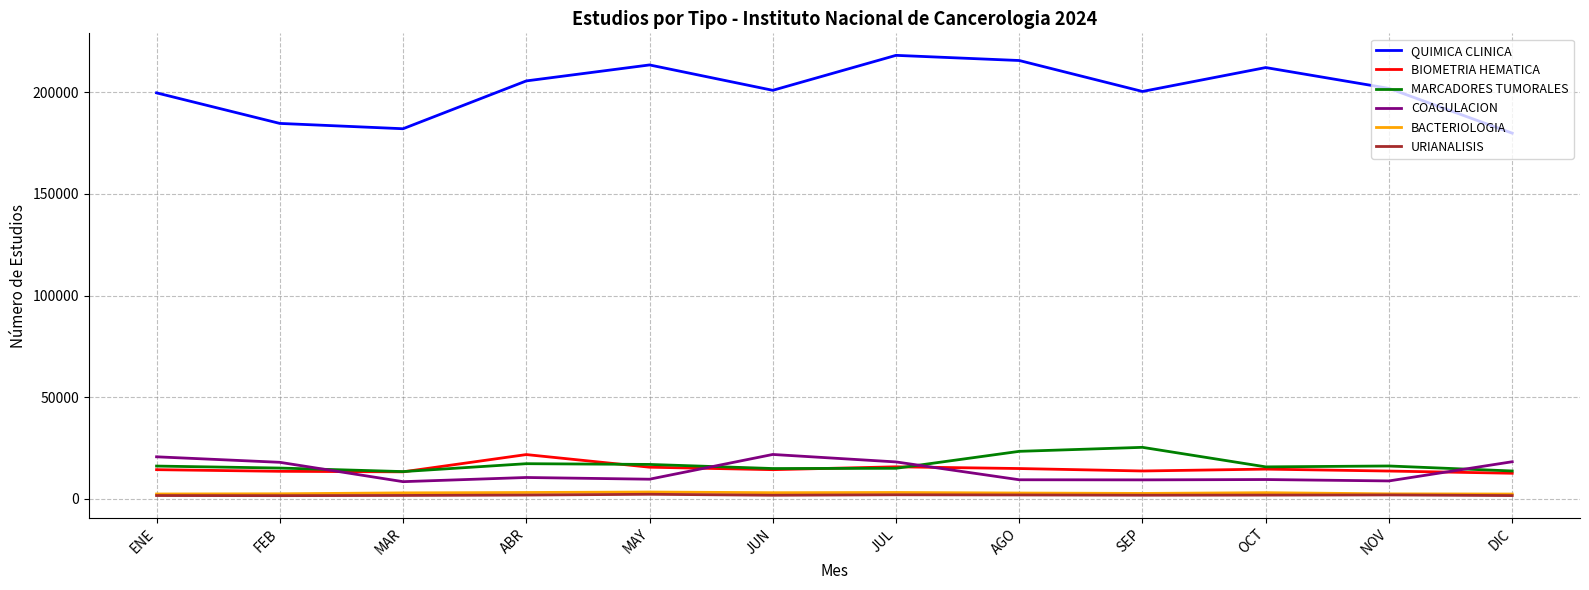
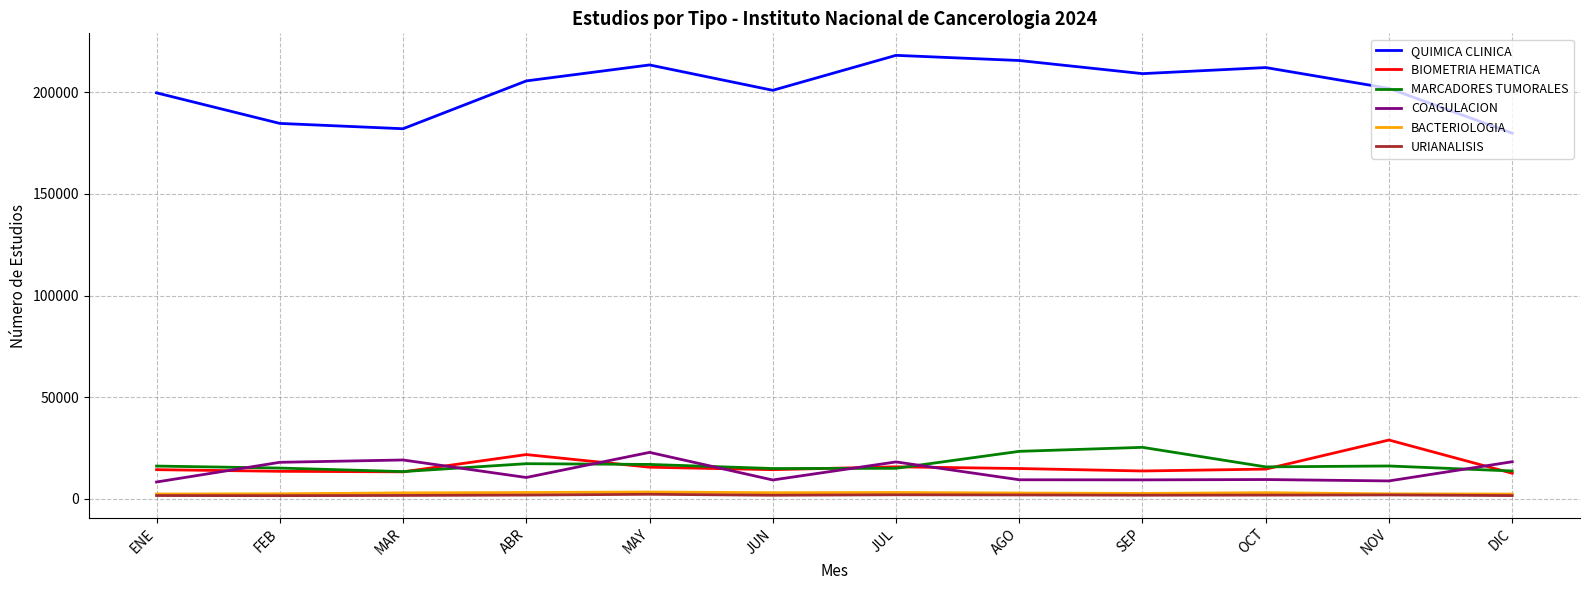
  {
    "QUIMICA CLINICA": {
      "ENE": 200000,
      "FEB": 185000,
      "MAR": 182000,
      "ABR": 206000,
      "MAY": 213000,
      "JUN": 201000,
      "JUL": 218000,
      "AGO": 216000,
-     "SEP": 200000,
+     "SEP": 209000,
      "OCT": 212000
    },
    "BIOMETRIA HEMATICA": {
      "ENE": 14000,
      "FEB": 13000,
      "ABR": 22000,
      "MAY": 16000,
      "AGO": 15000,
      "SEP": 14000,
-     "NOV": 14000
+     "NOV": 29000
    },
    "MARCADORES TUMORALES": {
      "ENE": 16000,
      "FEB": 15000,
      "ABR": 17000,
      "MAY": 17000,
      "AGO": 23000,
      "SEP": 25000,
      "NOV": 16000
    },
    "COAGULACION": {
-     "ENE": 21000,
+     "ENE": 8000,
      "FEB": 18000,
-     "MAR": 8000,
+     "MAR": 19000,
      "ABR": 10000,
-     "MAY": 10000,
-     "JUN": 22000,
+     "MAY": 23000,
+     "JUN": 9000,
      "JUL": 18000,
      "AGO": 9000,
      "SEP": 9000,
      "OCT": 9000,
      "NOV": 9000,
      "DIC": 18000
    },
    "BACTERIOLOGIA": {
      "ABR": 3000
    },
    "URIANALISIS": {
      "ABR": 2000
    }
  }
